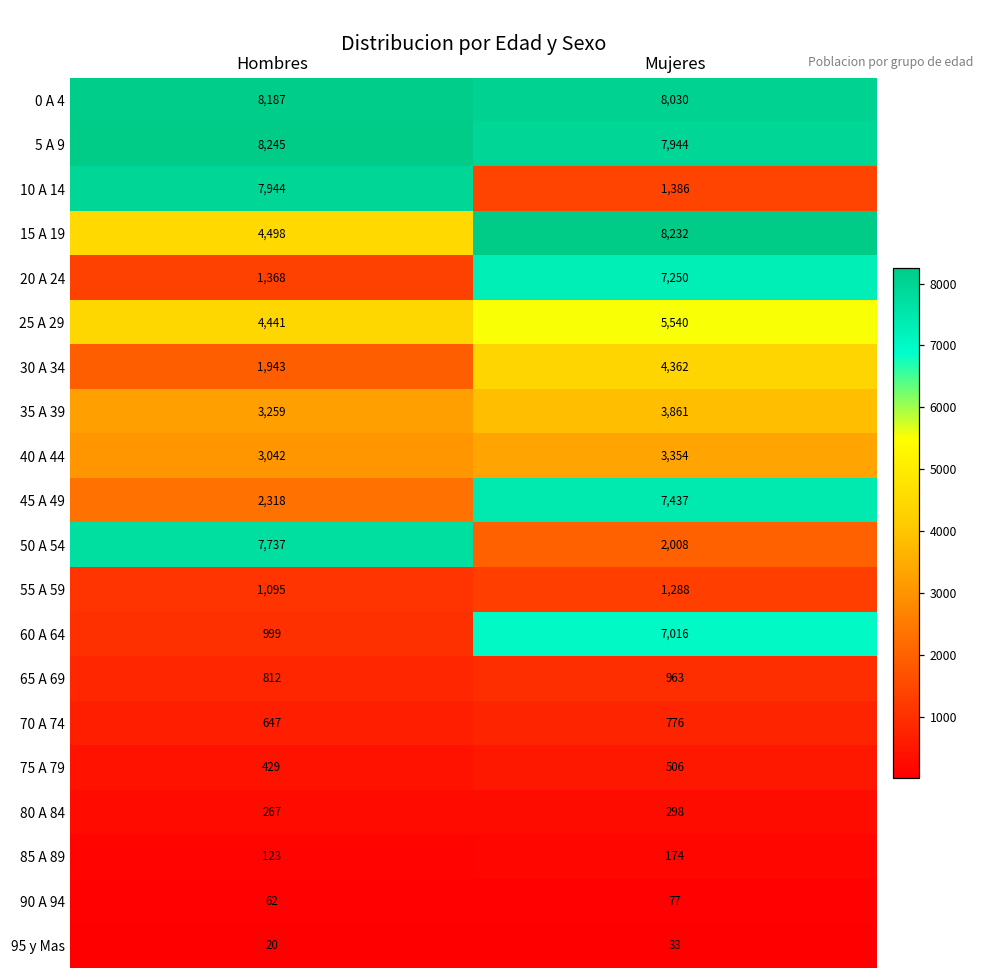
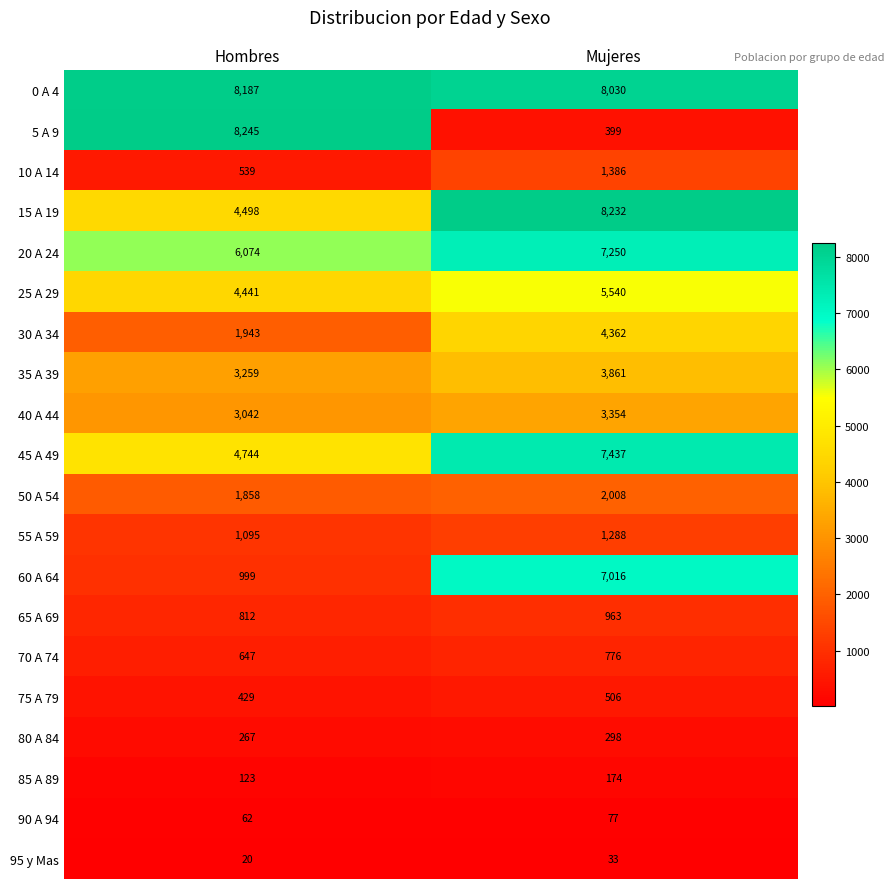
  {
    "0 A 4": {
      "Hombres": "8,187",
      "Mujeres": "8,030"
    },
    "5 A 9": {
      "Hombres": "8,245",
-     "Mujeres": "7,944"
+     "Mujeres": "399"
    },
    "10 A 14": {
-     "Hombres": "7,944",
+     "Hombres": "539",
      "Mujeres": "1,386"
    },
    "15 A 19": {
      "Hombres": "4,498",
      "Mujeres": "8,232"
    },
    "20 A 24": {
-     "Hombres": "1,368",
+     "Hombres": "6,074",
      "Mujeres": "7,250"
    },
    "25 A 29": {
      "Hombres": "4,441",
      "Mujeres": "5,540"
    },
    "30 A 34": {
      "Hombres": "1,943",
      "Mujeres": "4,362"
    },
    "35 A 39": {
      "Hombres": "3,259",
      "Mujeres": "3,861"
    },
    "40 A 44": {
      "Hombres": "3,042",
      "Mujeres": "3,354"
    },
    "45 A 49": {
-     "Hombres": "2,318",
+     "Hombres": "4,744",
      "Mujeres": "7,437"
    },
    "50 A 54": {
-     "Hombres": "7,737",
+     "Hombres": "1,858",
      "Mujeres": "2,008"
    },
    "55 A 59": {
      "Hombres": "1,095",
      "Mujeres": "1,288"
    },
    "60 A 64": {
      "Hombres": "999",
      "Mujeres": "7,016"
    },
    "65 A 69": {
      "Hombres": "812",
      "Mujeres": "963"
    },
    "70 A 74": {
      "Hombres": "647",
      "Mujeres": "776"
    },
    "75 A 79": {
      "Hombres": "429",
      "Mujeres": "506"
    },
    "80 A 84": {
      "Hombres": "267",
      "Mujeres": "298"
    },
    "85 A 89": {
      "Hombres": "123",
      "Mujeres": "174"
    },
    "90 A 94": {
      "Hombres": "62",
      "Mujeres": "77"
    },
    "95 y Mas": {
      "Hombres": "20",
      "Mujeres": "33"
    }
  }
